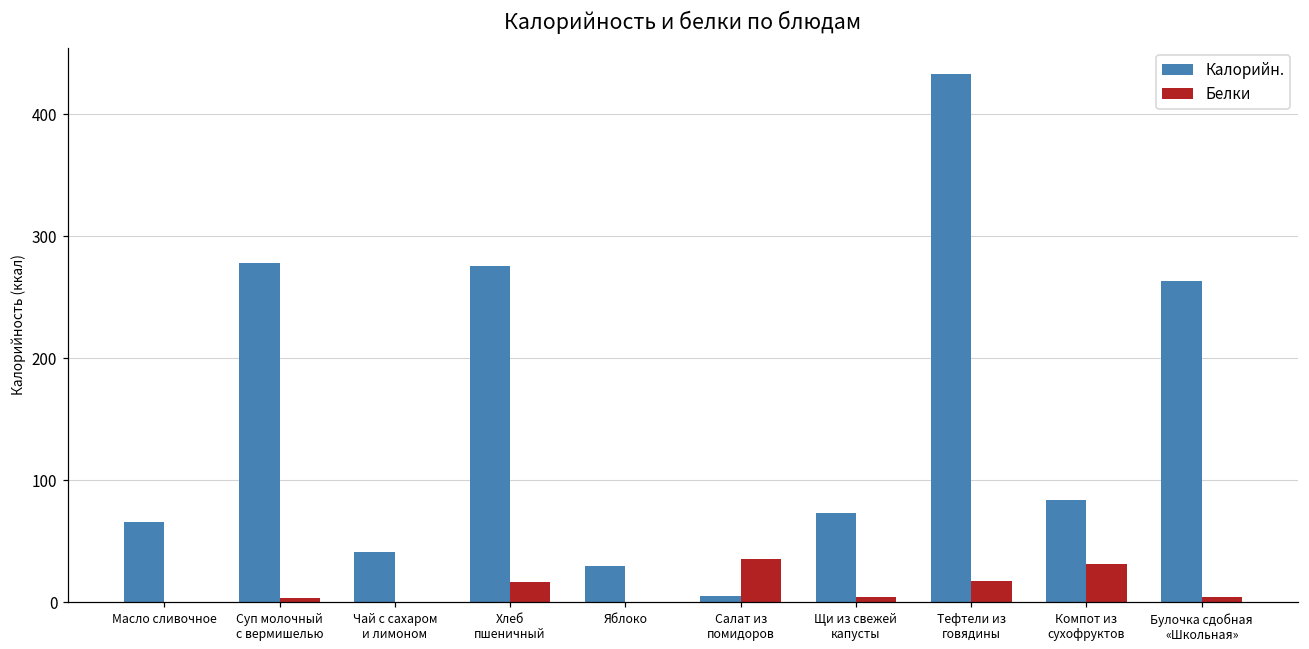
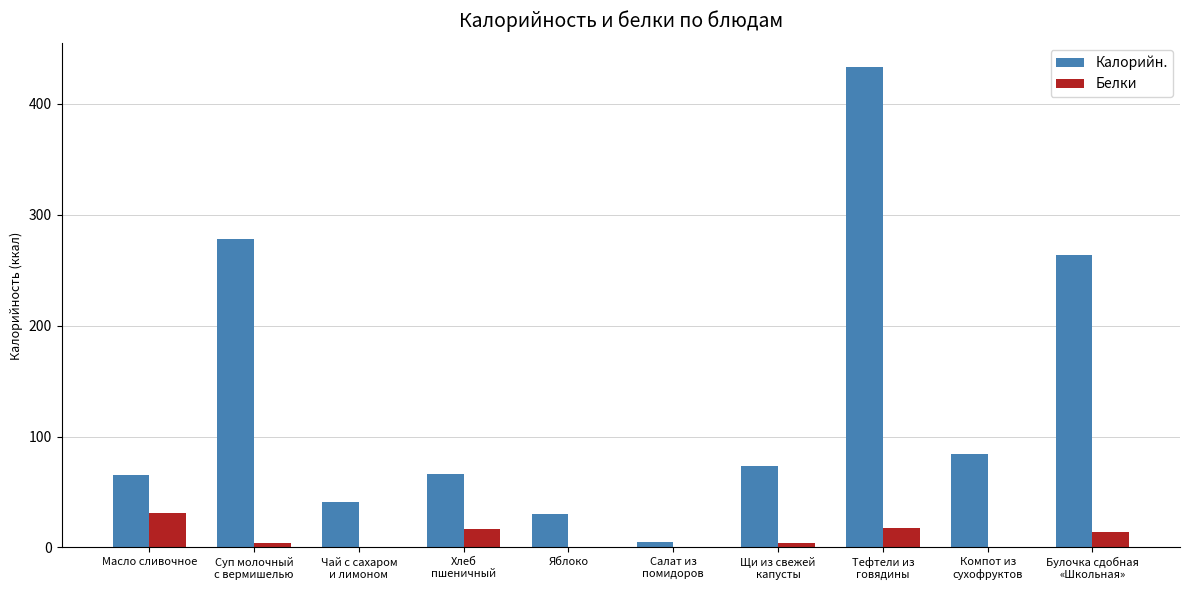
  {
    "Калорийн.": {
      "Масло сливочное": 66,
      "Суп молочный с вермишелью": 278,
      "Чай с сахаром и лимоном": 41,
-     "Хлеб пшеничный": 276,
+     "Хлеб пшеничный": 66,
      "Яблоко": 30,
      "Салат из помидоров": 5,
      "Щи из свежей капусты": 73,
      "Тефтели из говядины": 433,
      "Компот из сухофруктов": 84,
      "Булочка сдобная «Школьная»": 263
    },
    "Белки": {
-     "Масло сливочное": 0,
+     "Масло сливочное": 31,
      "Суп молочный с вермишелью": 4,
      "Хлеб пшеничный": 17,
-     "Салат из помидоров": 35,
+     "Салат из помидоров": 0,
      "Щи из свежей капусты": 4,
      "Тефтели из говядины": 17,
-     "Компот из сухофруктов": 31,
-     "Булочка сдобная «Школьная»": 5
+     "Компот из сухофруктов": 0,
+     "Булочка сдобная «Школьная»": 14
    }
  }
